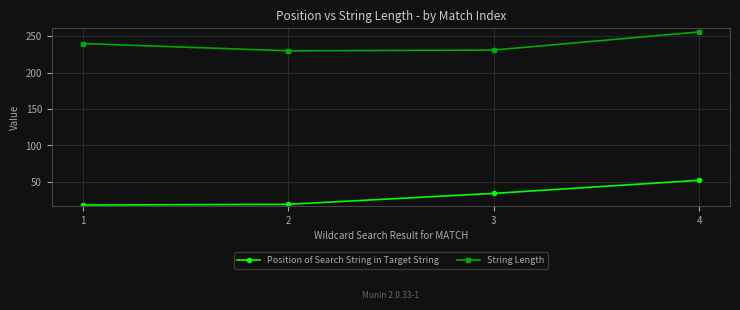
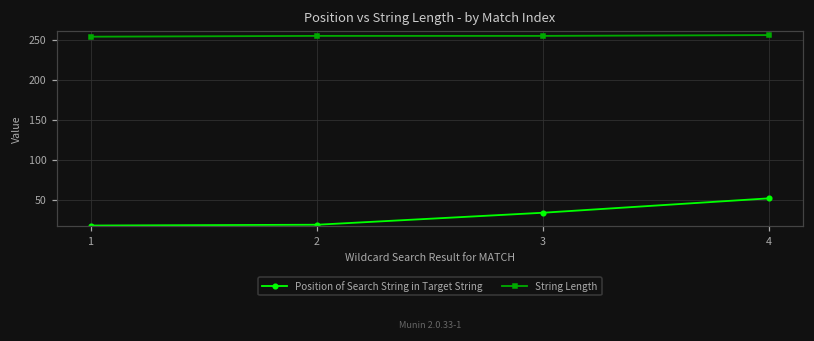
  {
    "Position of Search String in Target String": {
      "1": 20,
      "2": 20,
      "3": 30,
      "4": 50
    },
    "String Length": {
-     "1": 240,
-     "2": 230,
-     "3": 230,
+     "1": 250,
+     "2": 260,
+     "3": 260,
      "4": 260
    }
  }
